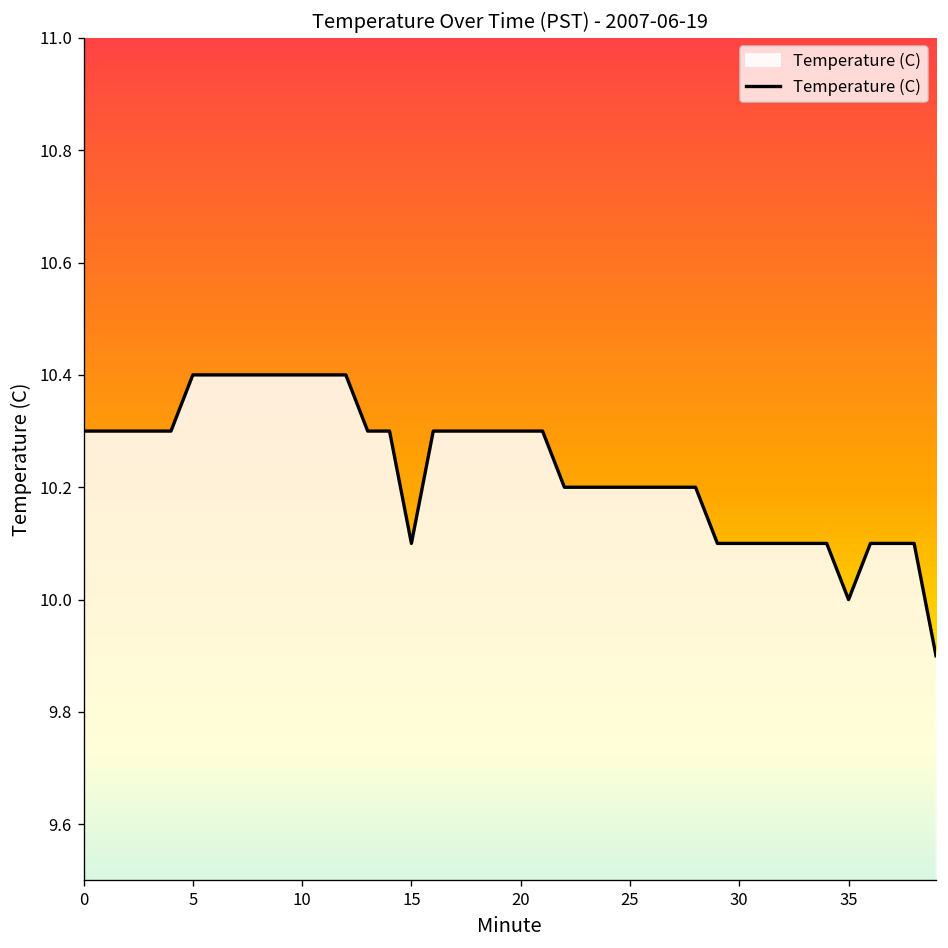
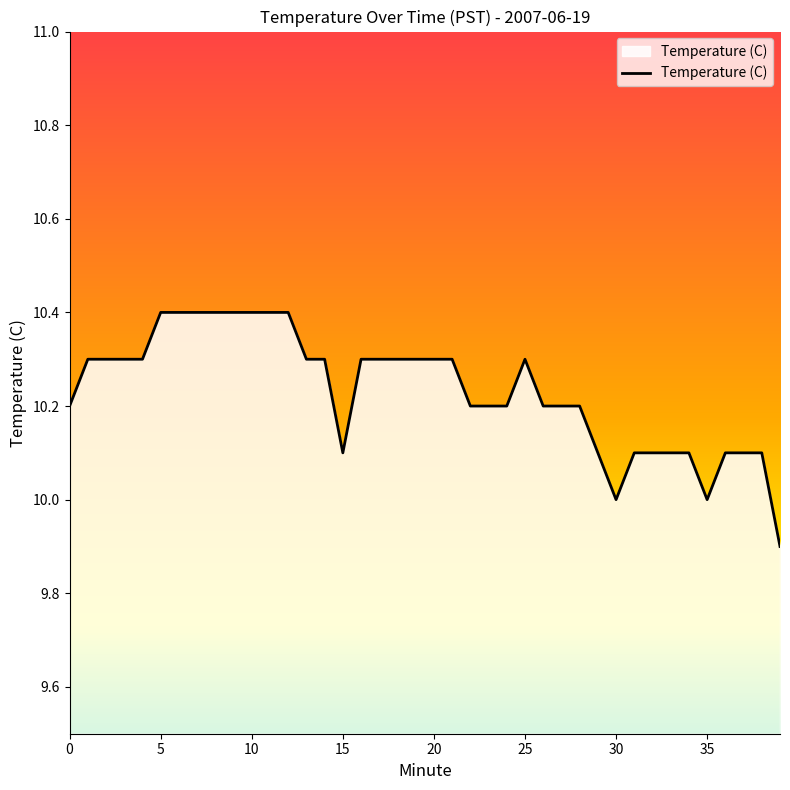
  {
-   "0": 10.3,
+   "0": 10.2,
    "5": 10.4,
    "10": 10.4,
    "15": 10.1,
    "20": 10.3,
-   "25": 10.2,
-   "30": 10.1,
+   "25": 10.3,
+   "30": 10.0,
    "35": 10.0
  }
